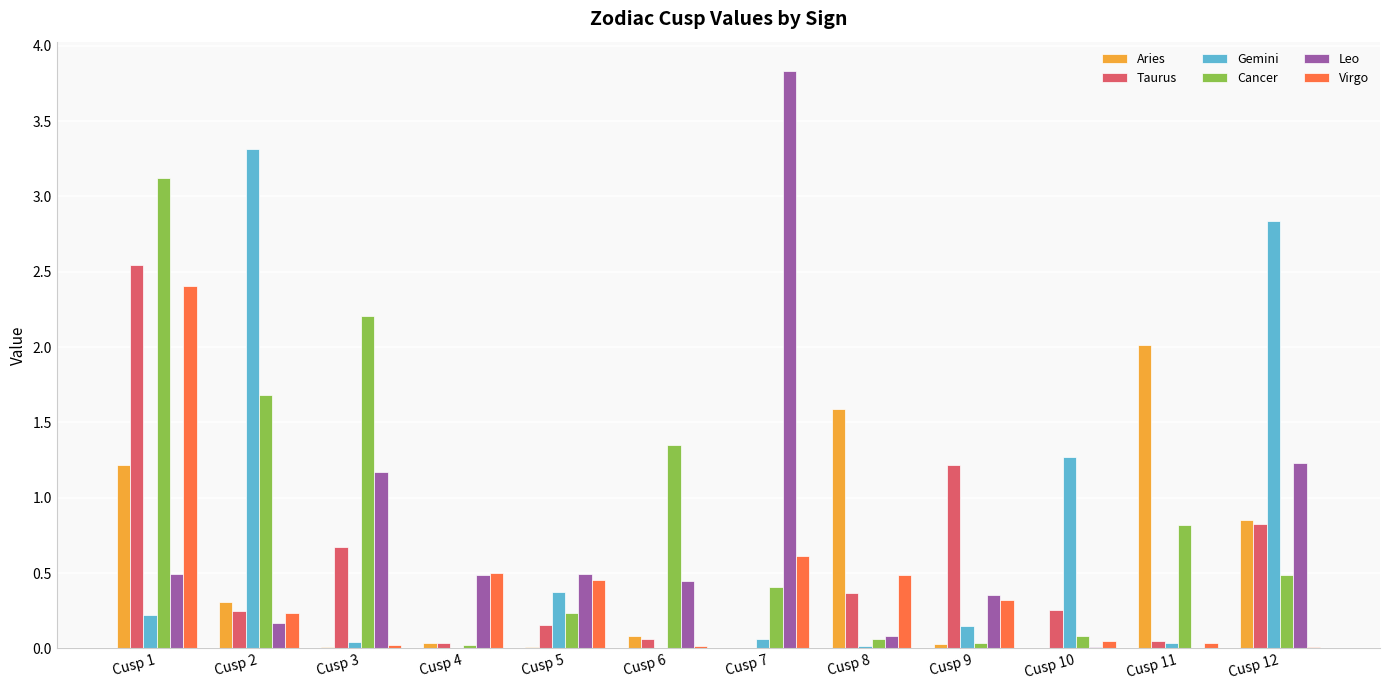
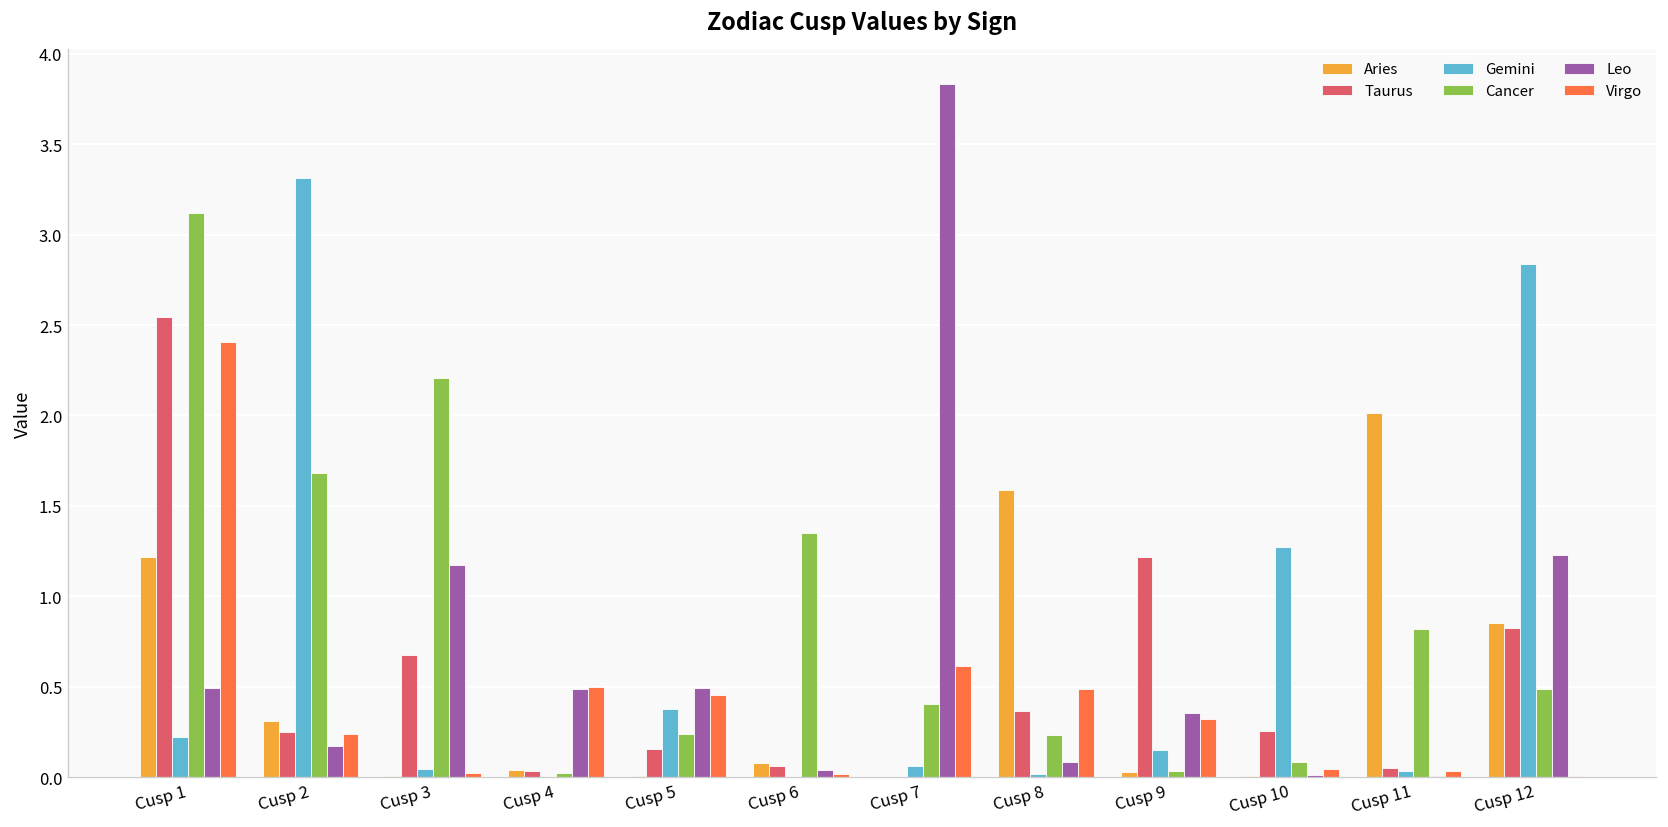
  {
    "Gemini": {
      "Cusp 1": 0.22,
      "Cusp 2": 3.31,
      "Cusp 3": 0.04,
      "Cusp 5": 0.38,
      "Cusp 7": 0.06,
      "Cusp 9": 0.15,
      "Cusp 10": 1.27,
      "Cusp 11": 0.04,
      "Cusp 12": 2.84
    },
    "Cancer": {
      "Cusp 1": 3.12,
      "Cusp 2": 1.68,
      "Cusp 3": 2.21,
      "Cusp 4": 0.02,
      "Cusp 5": 0.24,
      "Cusp 6": 1.35,
      "Cusp 7": 0.41,
-     "Cusp 8": 0.06,
+     "Cusp 8": 0.23,
      "Cusp 9": 0.03,
      "Cusp 10": 0.08,
      "Cusp 11": 0.82,
      "Cusp 12": 0.49
    },
    "Leo": {
      "Cusp 1": 0.49,
      "Cusp 2": 0.17,
      "Cusp 3": 1.17,
      "Cusp 4": 0.49,
      "Cusp 5": 0.49,
-     "Cusp 6": 0.45,
+     "Cusp 6": 0.04,
      "Cusp 7": 3.83,
      "Cusp 8": 0.08,
      "Cusp 9": 0.36,
      "Cusp 12": 1.23
    }
  }
